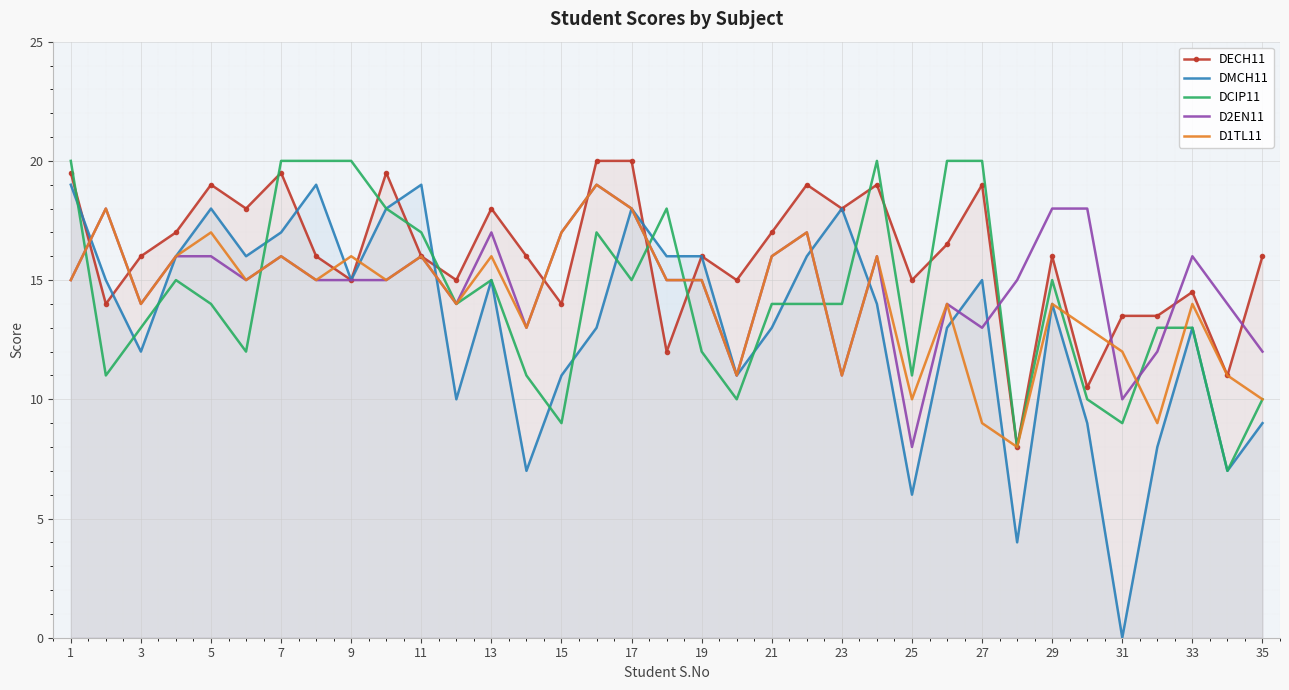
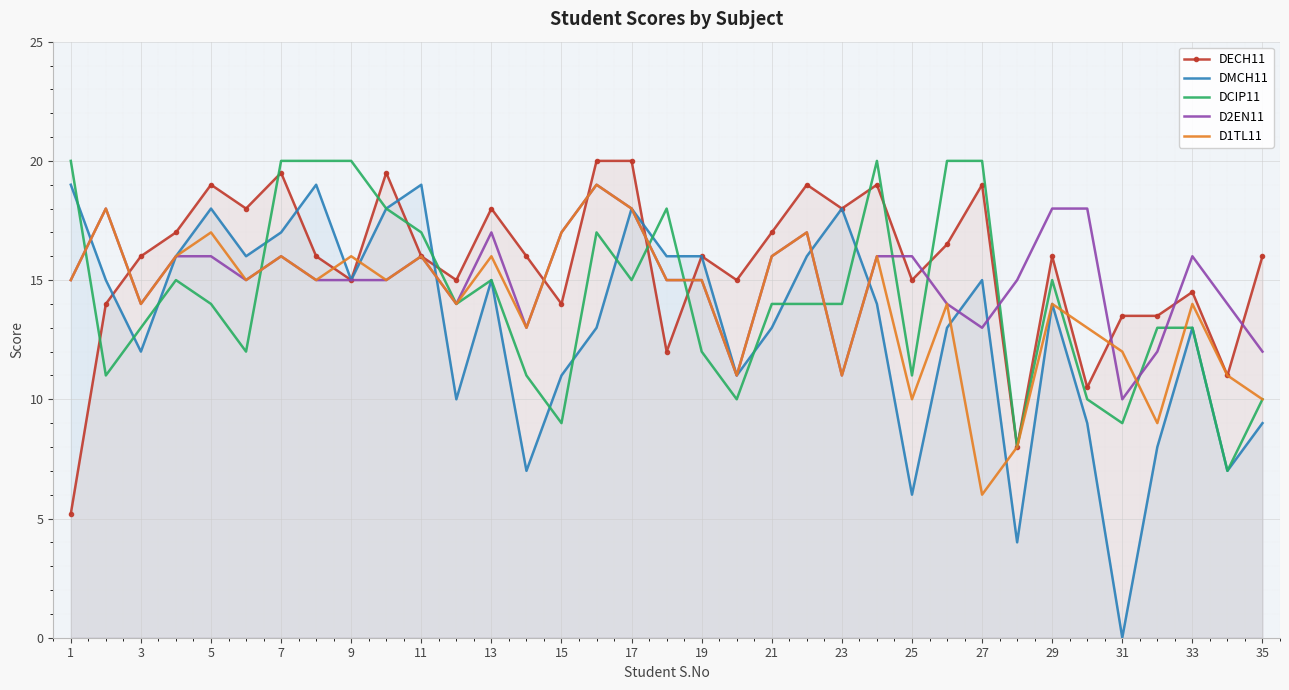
  {
    "DECH11": {
-     "1": 19.5,
+     "1": 5.2,
      "3": 16.0,
      "5": 19.0,
      "7": 19.5,
      "13": 18.0,
      "15": 14.0,
      "17": 20.0,
      "21": 17.0,
      "25": 15.0,
      "27": 19.0,
      "29": 16.0,
      "31": 13.5,
      "33": 14.5,
      "35": 16.0
    },
    "DMCH11": {
      "1": 19.0,
      "3": 12.0,
      "5": 18.0,
      "7": 17.0,
      "11": 19.0,
      "15": 11.0,
      "21": 13.0,
      "25": 6.0,
      "27": 15.0,
      "31": 0.0,
      "35": 9.0
    },
    "DCIP11": {
      "1": 20.0,
      "3": 13.0,
      "5": 14.0,
      "7": 20.0,
      "9": 20.0,
      "11": 17.0,
      "15": 9.0,
      "17": 15.0,
      "19": 12.0,
      "21": 14.0,
      "23": 14.0,
      "25": 11.0,
      "27": 20.0,
      "29": 15.0,
      "31": 9.0
    },
    "D2EN11": {
      "5": 16,
      "13": 17,
-     "25": 8,
+     "25": 16,
      "27": 13,
      "29": 18,
      "31": 10,
      "33": 16,
      "35": 12
    },
    "D1TL11": {
      "5": 17,
      "9": 16,
      "13": 16,
      "25": 10,
-     "27": 9,
+     "27": 6,
      "31": 12,
      "33": 14
    }
  }
